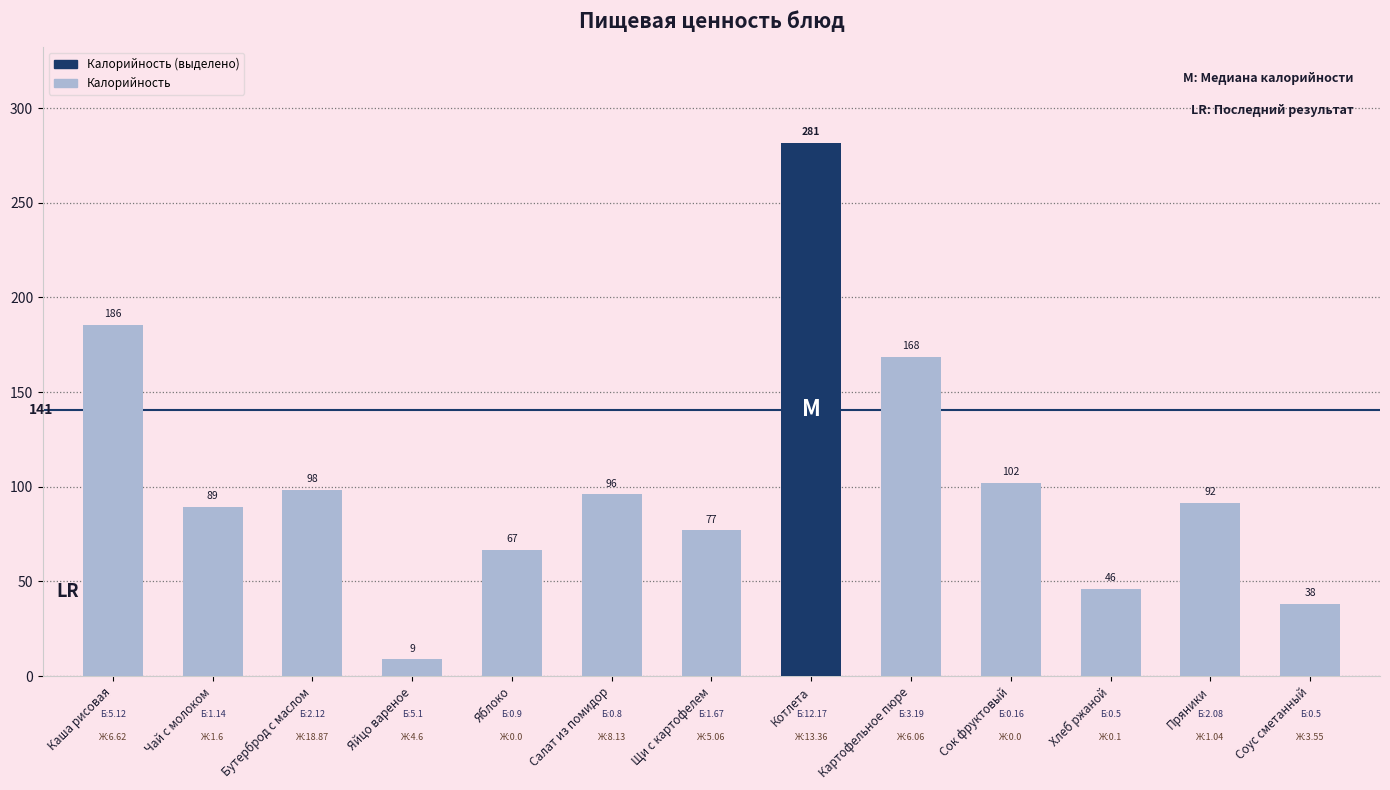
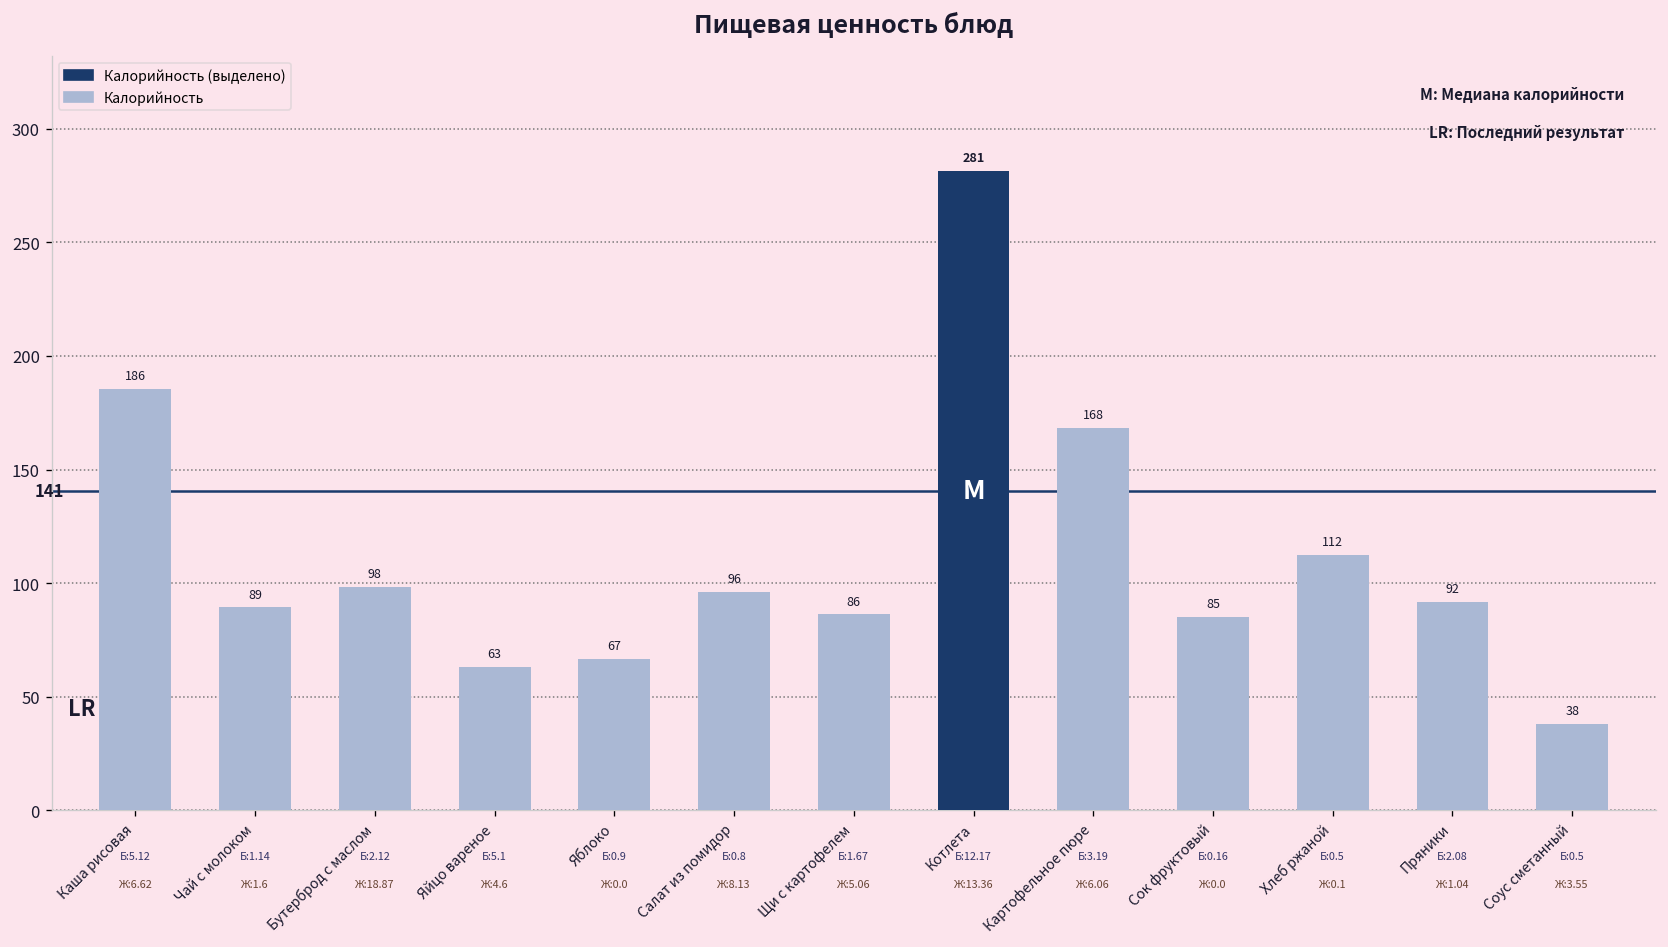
  {
    "Каша рисовая": 186,
    "Чай с молоком": 89,
    "Бутерброд с маслом": 98,
-   "Яйцо вареное": 9,
+   "Яйцо вареное": 63,
    "Яблоко": 67,
    "Салат из помидор": 96,
-   "Щи с картофелем": 77,
+   "Щи с картофелем": 86,
    "Котлета": 281,
    "Картофельное пюре": 168,
-   "Сок фруктовый": 102,
-   "Хлеб ржаной": 46,
+   "Сок фруктовый": 85,
+   "Хлеб ржаной": 112,
    "Пряники": 92,
    "Соус сметанный": 38
  }
